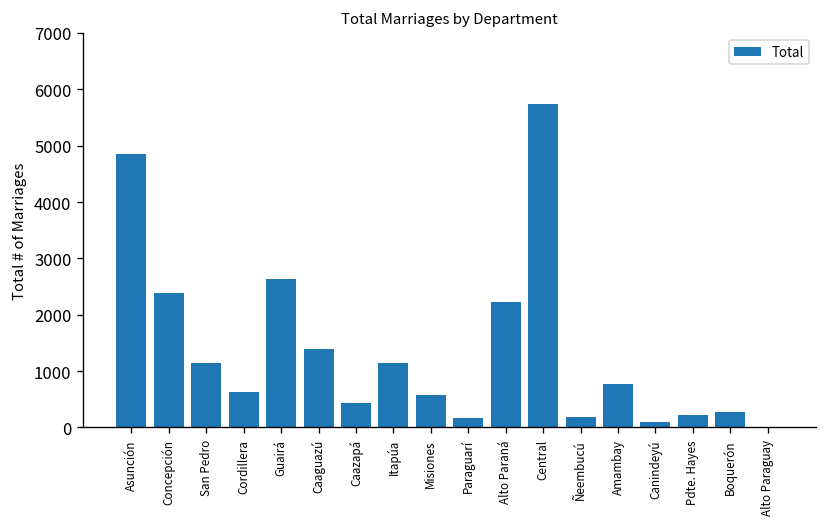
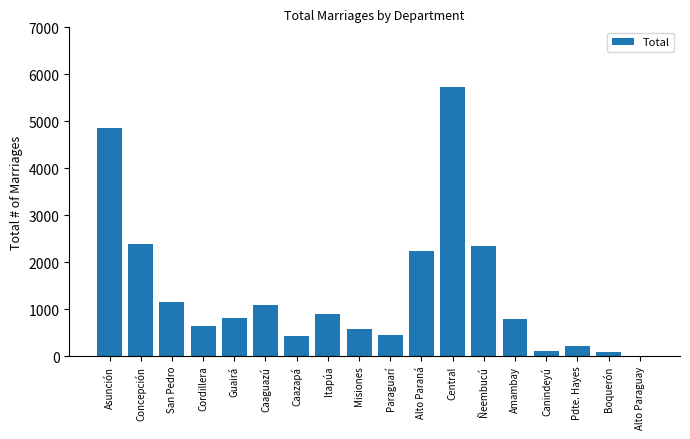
  {
    "Asunción": 4800,
    "Concepción": 2400,
    "San Pedro": 1200,
    "Cordillera": 600,
-   "Guairá": 2600,
-   "Caaguazú": 1400,
+   "Guairá": 800,
+   "Caaguazú": 1100,
    "Caazapá": 400,
-   "Itapúa": 1100,
+   "Itapúa": 900,
    "Misiones": 600,
-   "Paraguarí": 200,
+   "Paraguarí": 400,
    "Alto Paraná": 2200,
    "Central": 5700,
-   "Ñeembucú": 200,
+   "Ñeembucú": 2400,
    "Amambay": 800,
    "Canindeyú": 100,
    "Pdte. Hayes": 200,
-   "Boquerón": 300
+   "Boquerón": 100
  }
